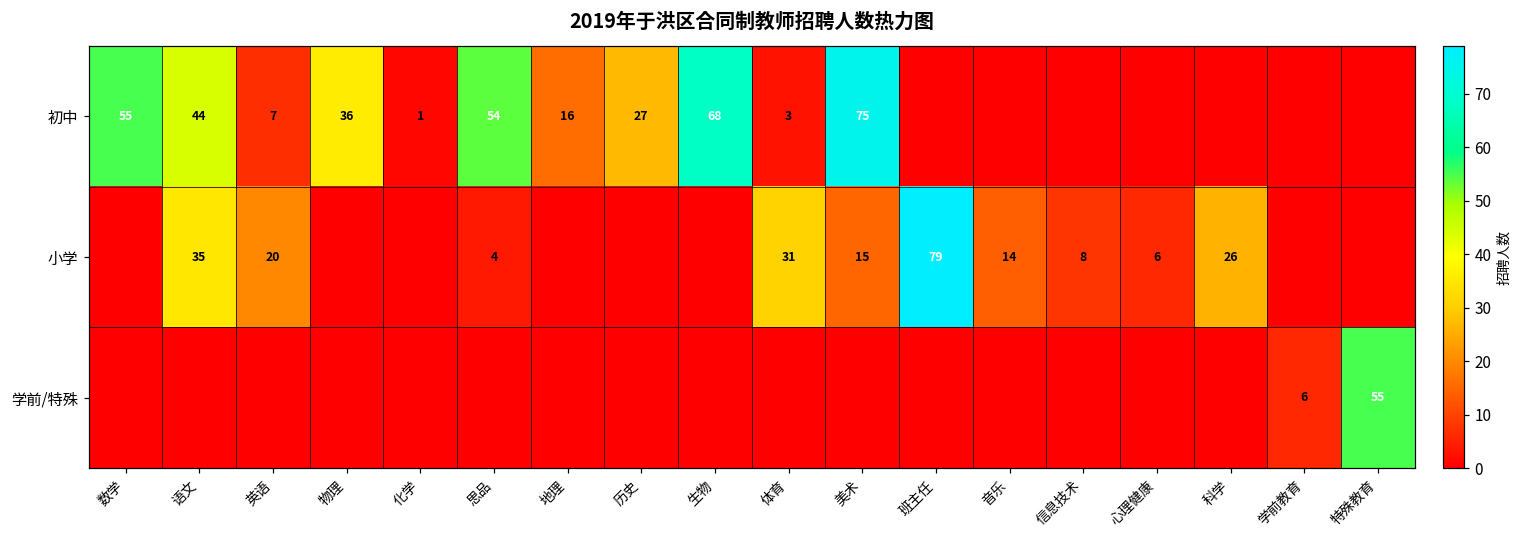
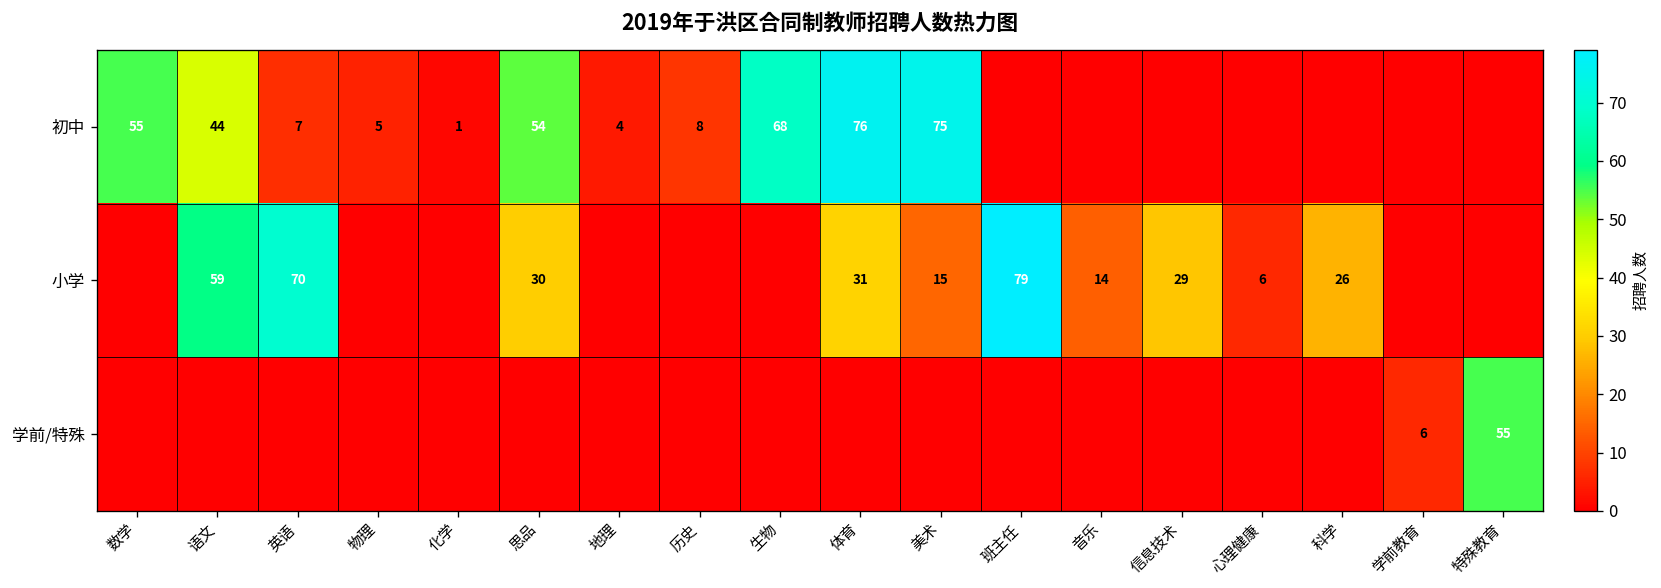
  {
    "初中": {
      "数学": 55,
      "语文": 44,
      "英语": 7,
-     "物理": 36,
+     "物理": 5,
      "化学": 1,
      "思品": 54,
-     "地理": 16,
-     "历史": 27,
+     "地理": 4,
+     "历史": 8,
      "生物": 68,
-     "体育": 3,
+     "体育": 76,
      "美术": 75
    },
    "小学": {
-     "语文": 35,
-     "英语": 20,
-     "思品": 4,
+     "语文": 59,
+     "英语": 70,
+     "思品": 30,
      "体育": 31,
      "美术": 15,
      "班主任": 79,
      "音乐": 14,
-     "信息技术": 8,
+     "信息技术": 29,
      "心理健康": 6,
      "科学": 26
    },
    "学前/特殊": {
      "学前教育": 6,
      "特殊教育": 55
    }
  }
